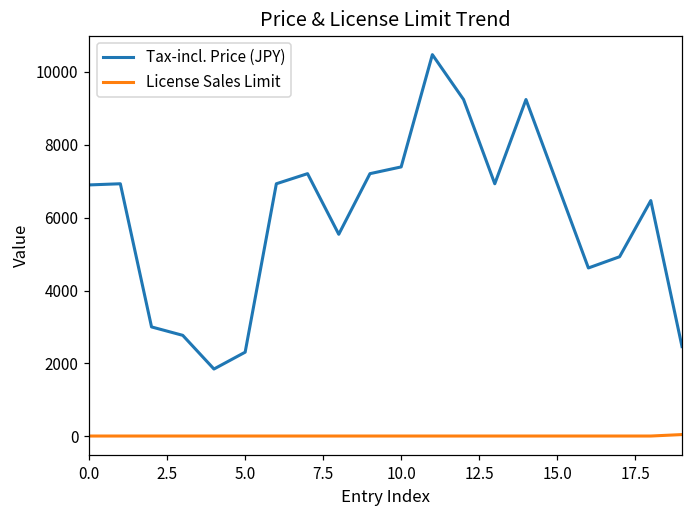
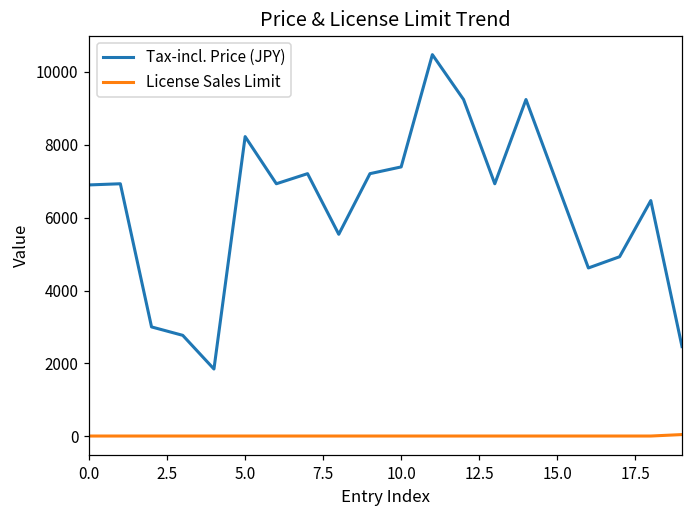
  {
    "Tax-incl. Price (JPY)": {
      "0.0": 6900,
-     "5.0": 2300,
+     "5.0": 8200,
      "10.0": 7400,
      "15.0": 6900
    },
    "License Sales Limit": {
      "0.0": 0,
      "5.0": 0,
      "10.0": 0,
      "15.0": 0
    }
  }
